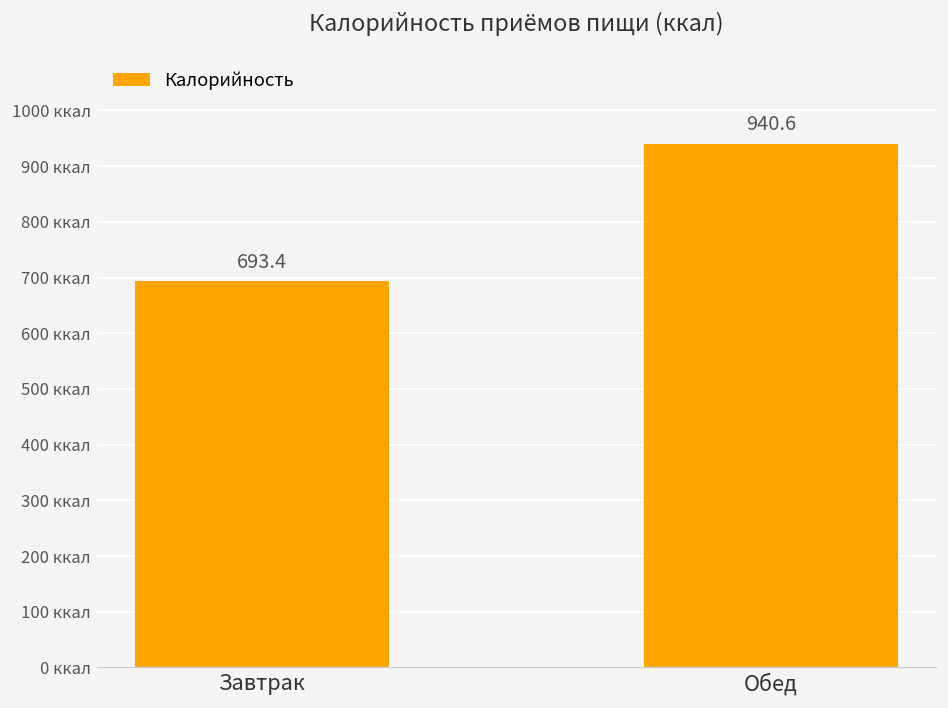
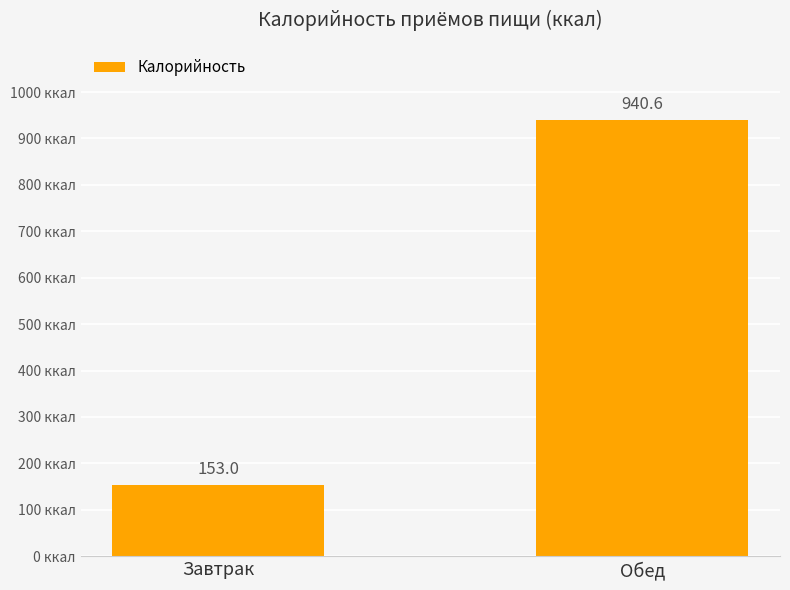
  {
-   "Завтрак": 693.4,
+   "Завтрак": 153.0,
    "Обед": 940.6
  }
